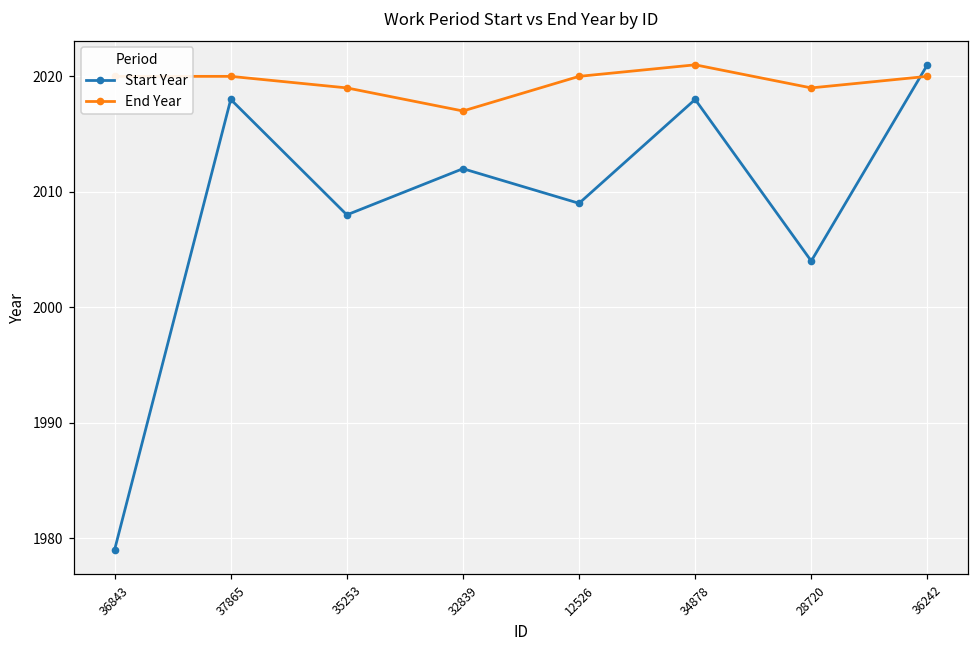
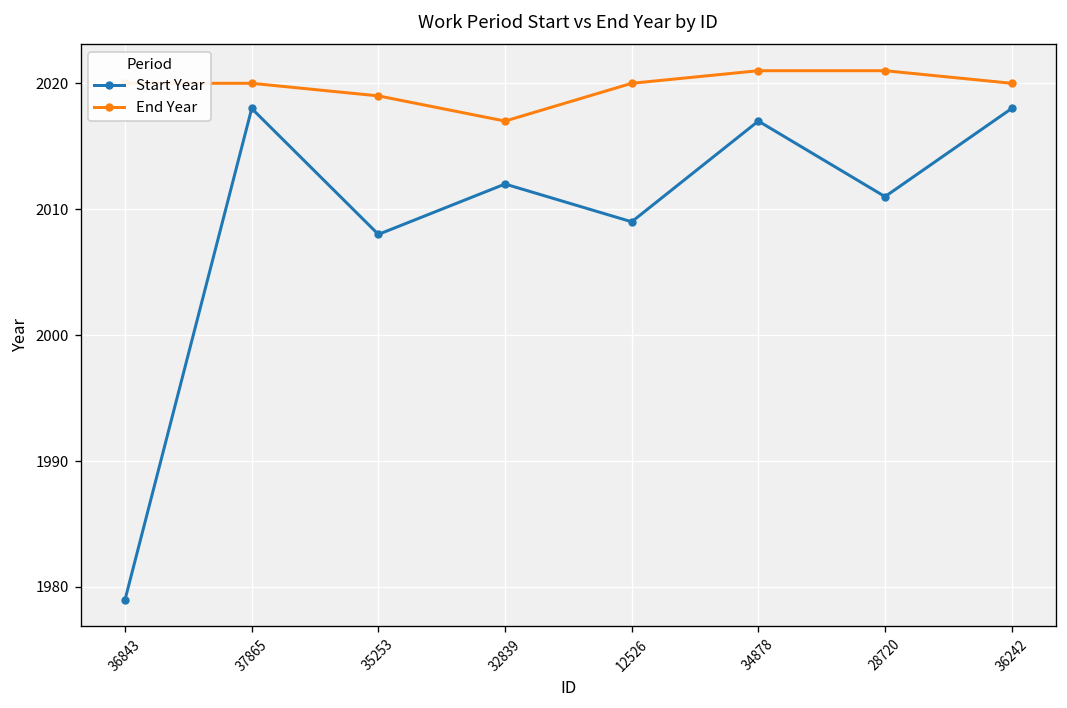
  {
    "Start Year": {
      "36843": 1979,
      "37865": 2018,
      "35253": 2008,
      "32839": 2012,
      "12526": 2009,
-     "34878": 2018,
-     "28720": 2004,
-     "36242": 2021
+     "34878": 2017,
+     "28720": 2011,
+     "36242": 2018
    },
    "End Year": {
      "37865": 2020,
      "35253": 2019,
      "32839": 2017,
      "12526": 2020,
      "34878": 2021,
-     "28720": 2019,
+     "28720": 2021,
      "36242": 2020
    }
  }
